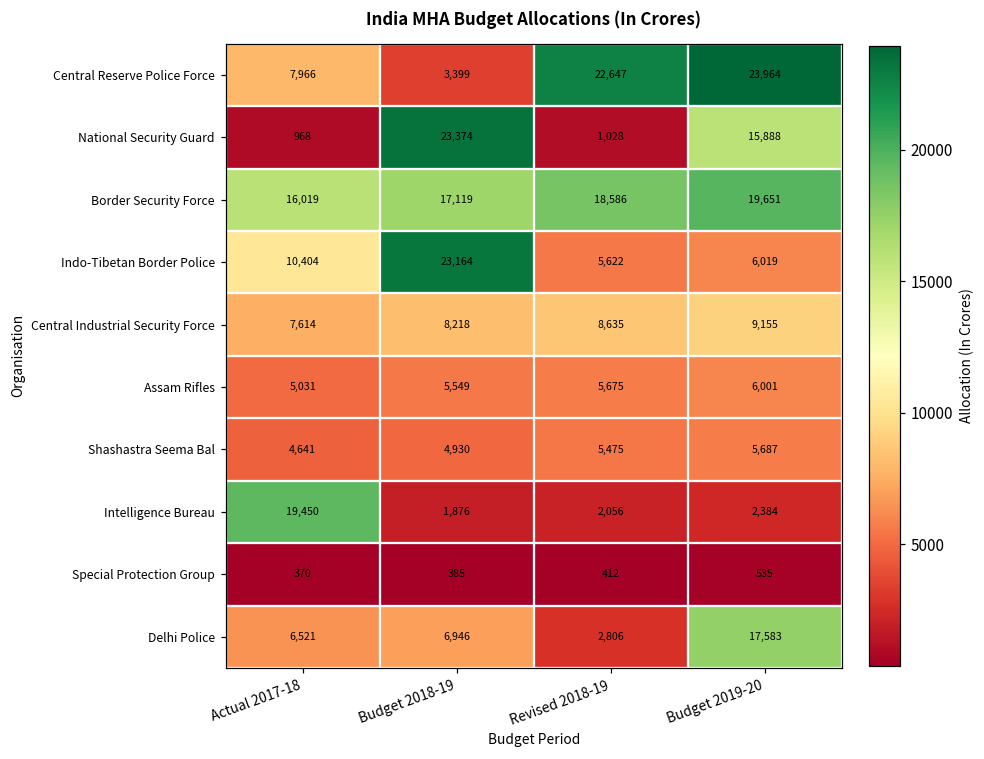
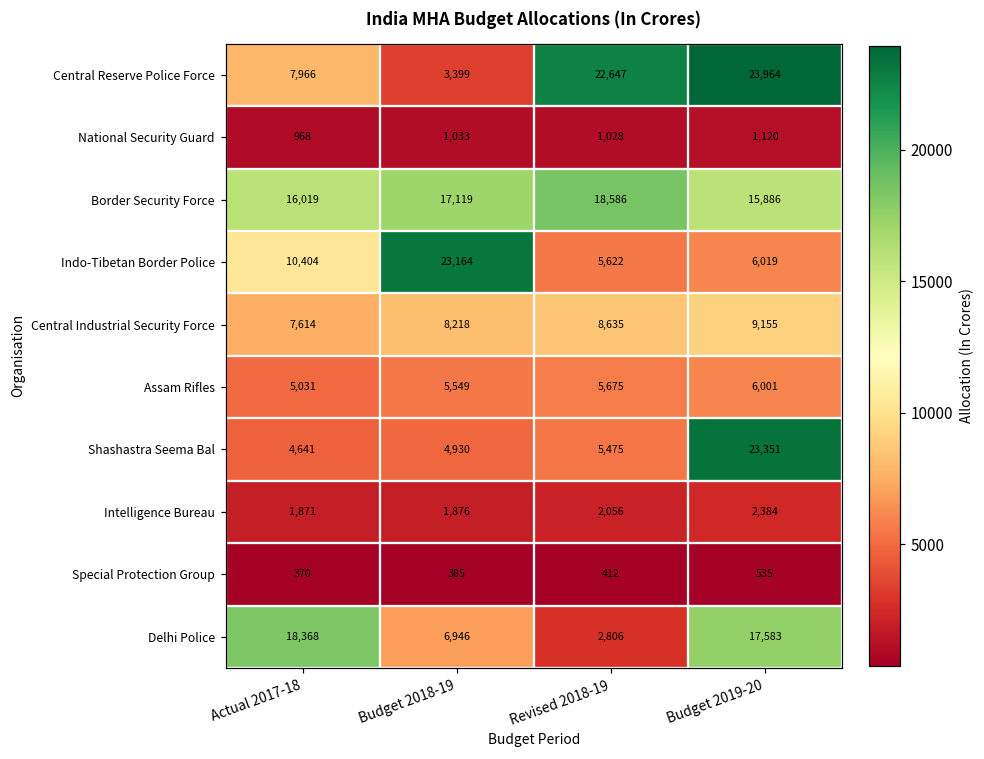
  {
    "Central Reserve Police Force": {
      "Actual 2017-18": "7,966",
      "Budget 2018-19": "3,399",
      "Revised 2018-19": "22,647",
      "Budget 2019-20": "23,964"
    },
    "National Security Guard": {
      "Actual 2017-18": "968",
-     "Budget 2018-19": "23,374",
+     "Budget 2018-19": "1,033",
      "Revised 2018-19": "1,028",
-     "Budget 2019-20": "15,888"
+     "Budget 2019-20": "1,120"
    },
    "Border Security Force": {
      "Actual 2017-18": "16,019",
      "Budget 2018-19": "17,119",
      "Revised 2018-19": "18,586",
-     "Budget 2019-20": "19,651"
+     "Budget 2019-20": "15,886"
    },
    "Indo-Tibetan Border Police": {
      "Actual 2017-18": "10,404",
      "Budget 2018-19": "23,164",
      "Revised 2018-19": "5,622",
      "Budget 2019-20": "6,019"
    },
    "Central Industrial Security Force": {
      "Actual 2017-18": "7,614",
      "Budget 2018-19": "8,218",
      "Revised 2018-19": "8,635",
      "Budget 2019-20": "9,155"
    },
    "Assam Rifles": {
      "Actual 2017-18": "5,031",
      "Budget 2018-19": "5,549",
      "Revised 2018-19": "5,675",
      "Budget 2019-20": "6,001"
    },
    "Shashastra Seema Bal": {
      "Actual 2017-18": "4,641",
      "Budget 2018-19": "4,930",
      "Revised 2018-19": "5,475",
-     "Budget 2019-20": "5,687"
+     "Budget 2019-20": "23,351"
    },
    "Intelligence Bureau": {
-     "Actual 2017-18": "19,450",
+     "Actual 2017-18": "1,871",
      "Budget 2018-19": "1,876",
      "Revised 2018-19": "2,056",
      "Budget 2019-20": "2,384"
    },
    "Special Protection Group": {
      "Actual 2017-18": "370",
      "Budget 2018-19": "385",
      "Revised 2018-19": "412",
      "Budget 2019-20": "535"
    },
    "Delhi Police": {
-     "Actual 2017-18": "6,521",
+     "Actual 2017-18": "18,368",
      "Budget 2018-19": "6,946",
      "Revised 2018-19": "2,806",
      "Budget 2019-20": "17,583"
    }
  }
